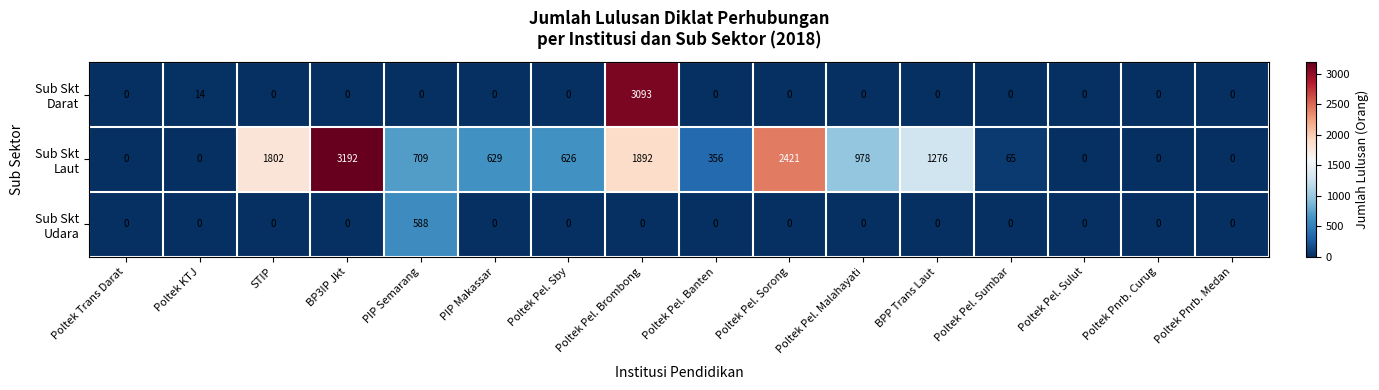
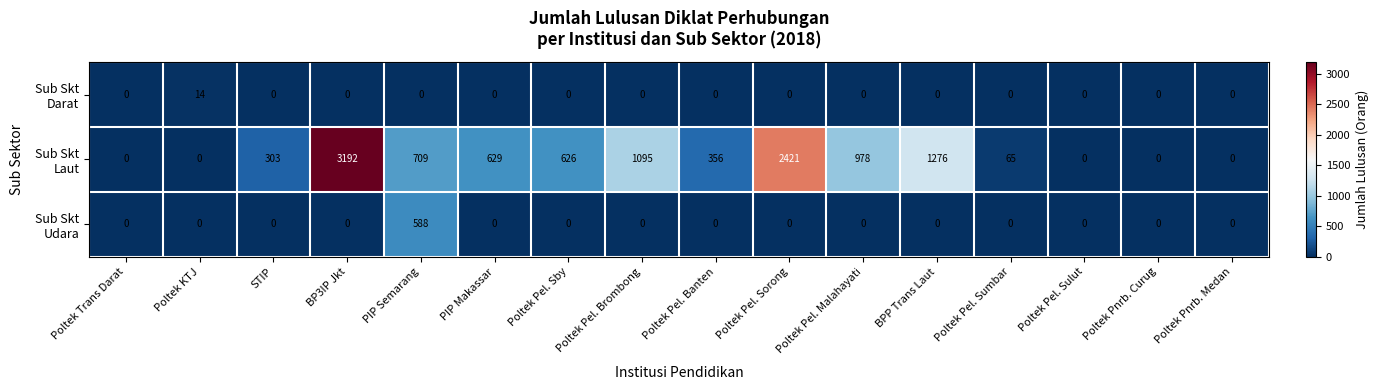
  {
    "Sub Skt Darat": {
      "Poltek Trans Darat": 0,
      "Poltek KTJ": 14,
      "STIP": 0,
      "BP3IP Jkt": 0,
      "PIP Semarang": 0,
      "PIP Makassar": 0,
      "Poltek Pel. Sby": 0,
-     "Poltek Pel. Brombong": 3093,
+     "Poltek Pel. Brombong": 0,
      "Poltek Pel. Banten": 0,
      "Poltek Pel. Sorong": 0,
      "Poltek Pel. Malahayati": 0,
      "BPP Trans Laut": 0,
      "Poltek Pel. Sumbar": 0,
      "Poltek Pel. Sulut": 0,
      "Poltek Pnrb. Curug": 0,
      "Poltek Pnrb. Medan": 0
    },
    "Sub Skt Laut": {
      "Poltek Trans Darat": 0,
      "Poltek KTJ": 0,
-     "STIP": 1802,
+     "STIP": 303,
      "BP3IP Jkt": 3192,
      "PIP Semarang": 709,
      "PIP Makassar": 629,
      "Poltek Pel. Sby": 626,
-     "Poltek Pel. Brombong": 1892,
+     "Poltek Pel. Brombong": 1095,
      "Poltek Pel. Banten": 356,
      "Poltek Pel. Sorong": 2421,
      "Poltek Pel. Malahayati": 978,
      "BPP Trans Laut": 1276,
      "Poltek Pel. Sumbar": 65,
      "Poltek Pel. Sulut": 0,
      "Poltek Pnrb. Curug": 0,
      "Poltek Pnrb. Medan": 0
    },
    "Sub Skt Udara": {
      "Poltek Trans Darat": 0,
      "Poltek KTJ": 0,
      "STIP": 0,
      "BP3IP Jkt": 0,
      "PIP Semarang": 588,
      "PIP Makassar": 0,
      "Poltek Pel. Sby": 0,
      "Poltek Pel. Brombong": 0,
      "Poltek Pel. Banten": 0,
      "Poltek Pel. Sorong": 0,
      "Poltek Pel. Malahayati": 0,
      "BPP Trans Laut": 0,
      "Poltek Pel. Sumbar": 0,
      "Poltek Pel. Sulut": 0,
      "Poltek Pnrb. Curug": 0,
      "Poltek Pnrb. Medan": 0
    }
  }
